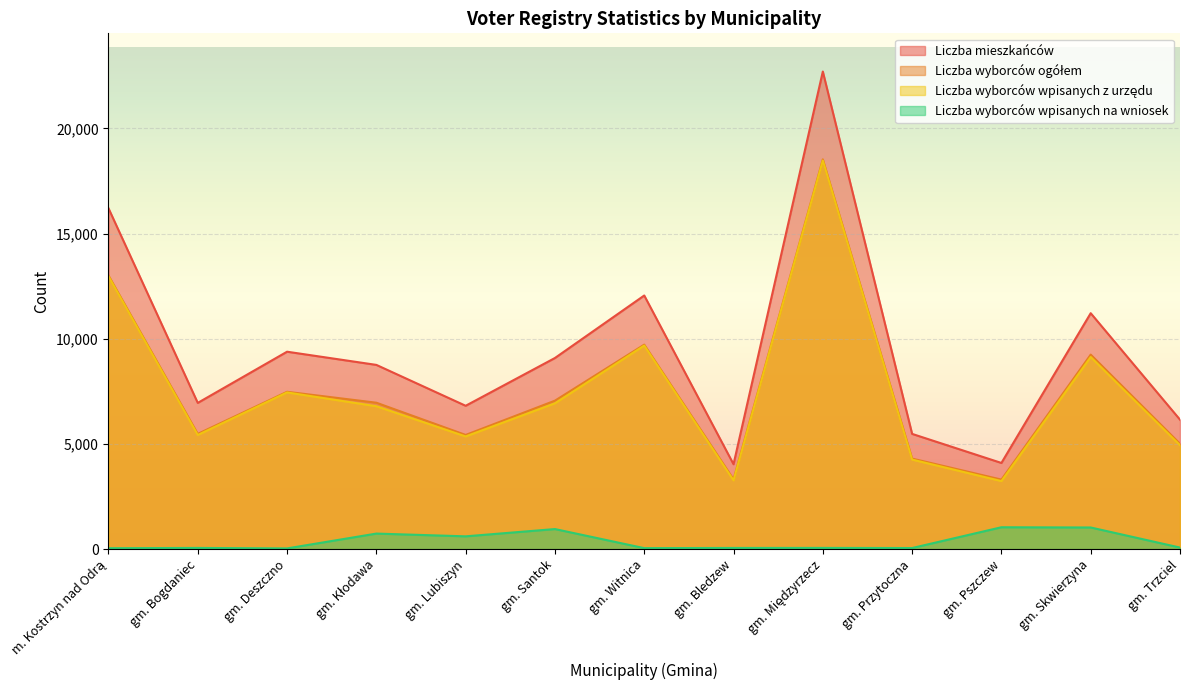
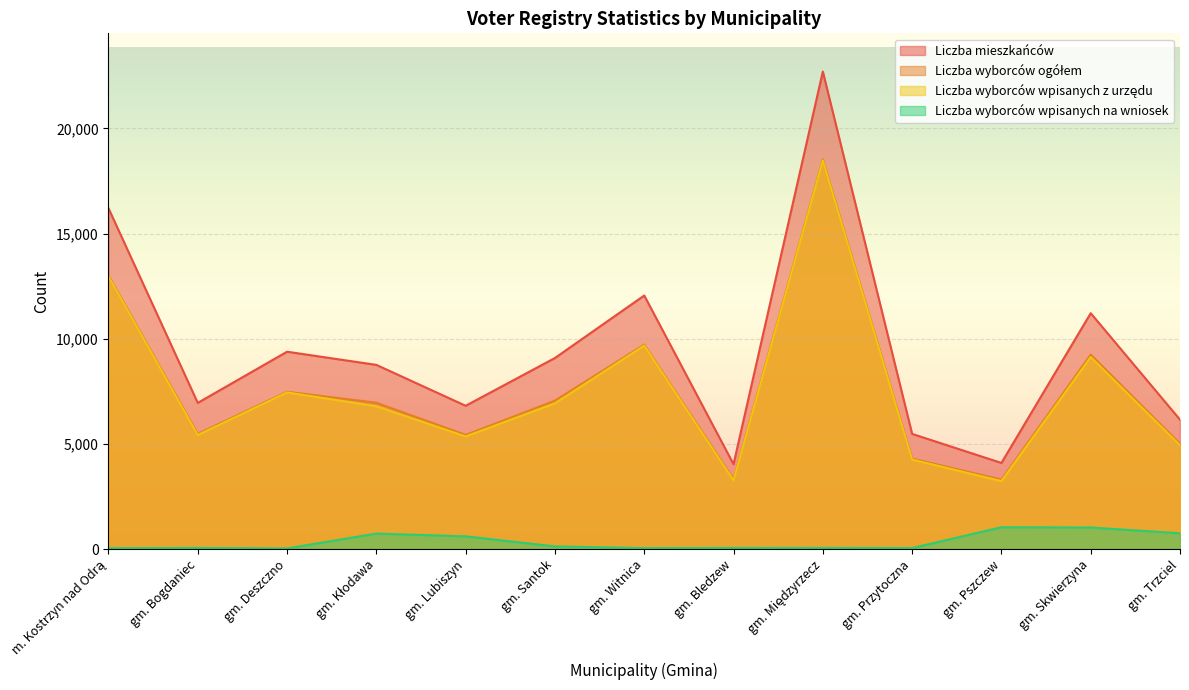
  {
    "Liczba wyborców wpisanych na wniosek": {
      "m. Kostrzyn nad Odrą": "0",
      "gm. Bogdaniec": "100",
      "gm. Deszczno": "0",
      "gm. Kłodawa": "700",
      "gm. Lubiszyn": "600",
-     "gm. Santok": "1,000",
+     "gm. Santok": "100",
      "gm. Witnica": "0",
      "gm. Bledzew": "100",
      "gm. Międzyrzecz": "100",
      "gm. Przytoczna": "0",
      "gm. Pszczew": "1,000",
      "gm. Skwierzyna": "1,000",
-     "gm. Trzciel": "100"
+     "gm. Trzciel": "700"
    }
  }
